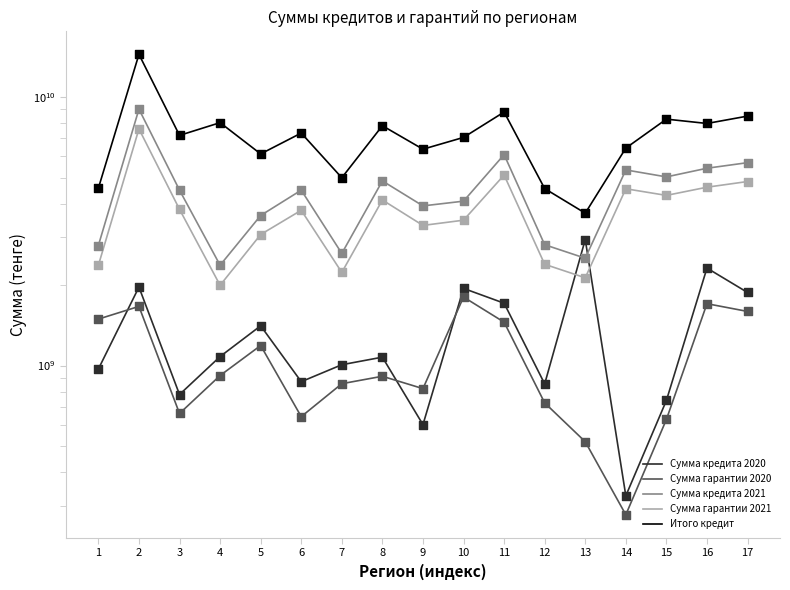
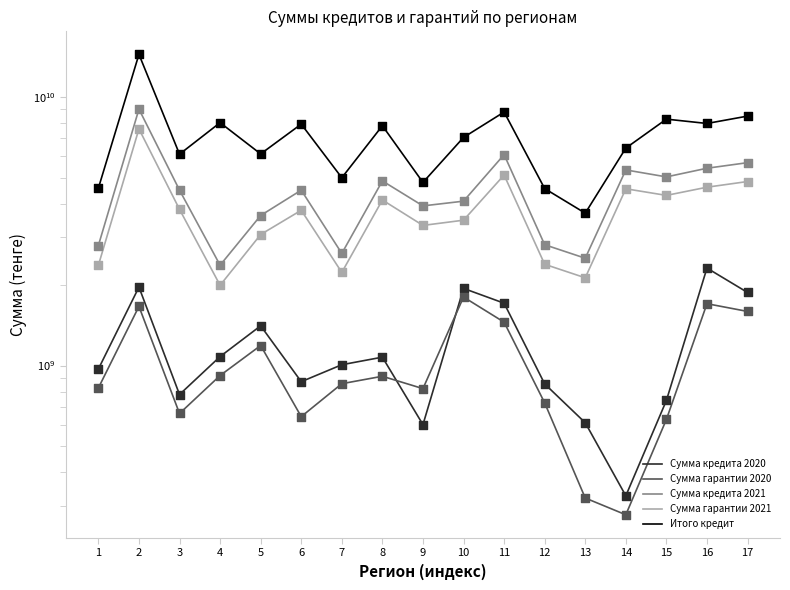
  {
    "Сумма кредита 2020": {
      "1": 970000000,
      "2": 2000000000,
      "3": 780000000,
      "4": 1080000000,
      "5": 1400000000,
      "6": 870000000,
      "7": 1010000000,
      "8": 1070000000,
      "9": 600000000,
      "10": 1900000000,
      "11": 1700000000,
      "12": 850000000,
-     "13": 2900000000,
+     "13": 610000000,
      "14": 330000000,
      "15": 740000000,
      "16": 2300000000,
      "17": 1900000000
    },
    "Сумма гарантии 2020": {
-     "1": 1500000000,
+     "1": 820000000,
      "2": 1700000000,
      "3": 660000000,
      "4": 920000000,
      "5": 1200000000,
      "6": 650000000,
      "7": 860000000,
      "8": 910000000,
      "9": 820000000,
      "10": 1800000000,
      "11": 1400000000,
      "12": 730000000,
-     "13": 520000000,
+     "13": 320000000,
      "14": 280000000,
      "15": 630000000,
      "16": 1700000000,
      "17": 1600000000
    },
    "Итого кредит": {
      "1": 4600000000,
      "2": 14000000000,
-     "3": 7200000000,
+     "3": 6100000000,
      "4": 8000000000,
      "5": 6100000000,
-     "6": 7300000000,
+     "6": 7900000000,
      "7": 5000000000,
      "8": 7800000000,
-     "9": 6400000000,
+     "9": 4800000000,
      "10": 7100000000,
      "11": 8800000000,
      "12": 4600000000,
      "13": 3700000000,
      "14": 6400000000,
      "15": 8300000000,
      "16": 8000000000,
      "17": 8500000000
    }
  }
